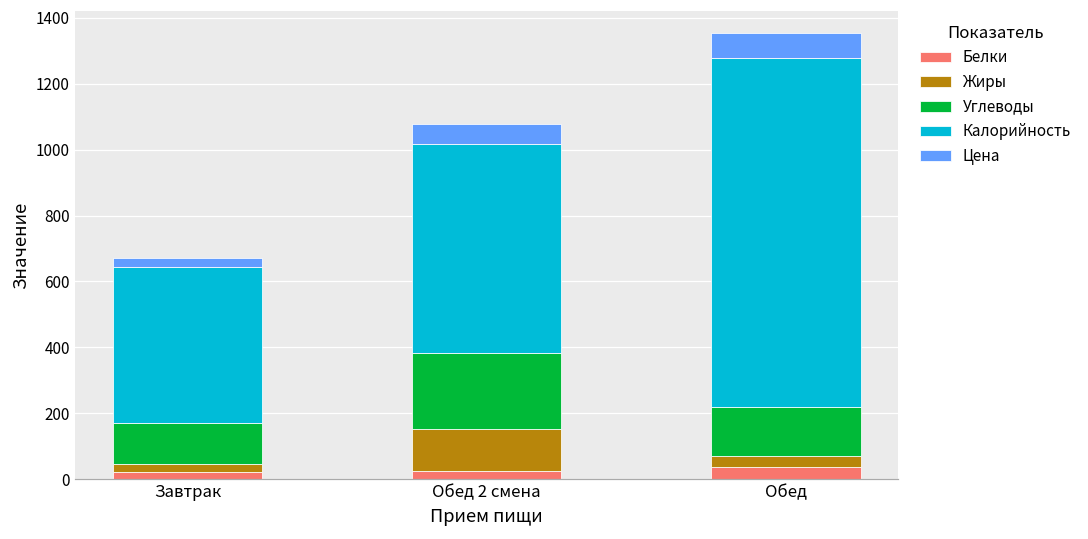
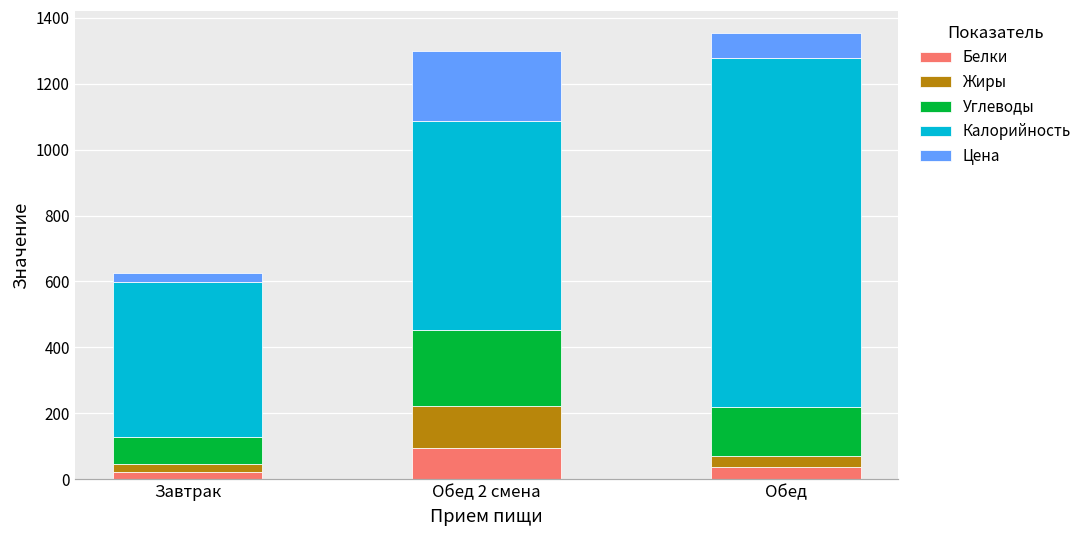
  {
    "Белки": {
      "Завтрак": 20,
-     "Обед 2 смена": 20,
+     "Обед 2 смена": 100,
      "Обед": 40
    },
    "Жиры": {
      "Завтрак": 20,
      "Обед 2 смена": 130,
      "Обед": 30
    },
    "Углеводы": {
-     "Завтрак": 130,
+     "Завтрак": 80,
      "Обед 2 смена": 230,
      "Обед": 150
    },
    "Калорийность": {
      "Завтрак": 470,
      "Обед 2 смена": 630,
      "Обед": 1060
    },
    "Цена": {
      "Завтрак": 30,
-     "Обед 2 смена": 60,
+     "Обед 2 смена": 210,
      "Обед": 80
    }
  }
